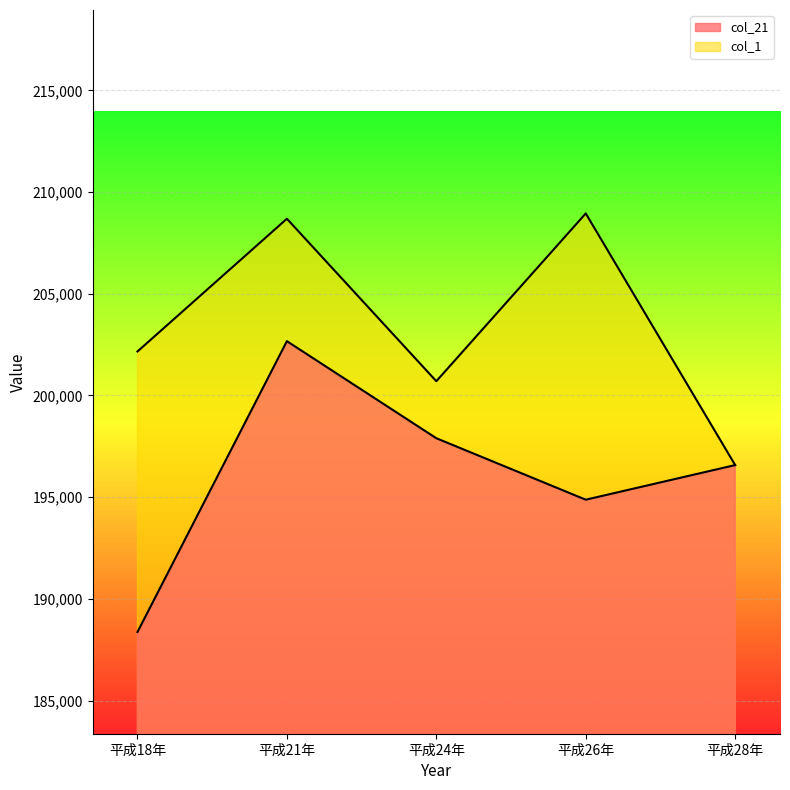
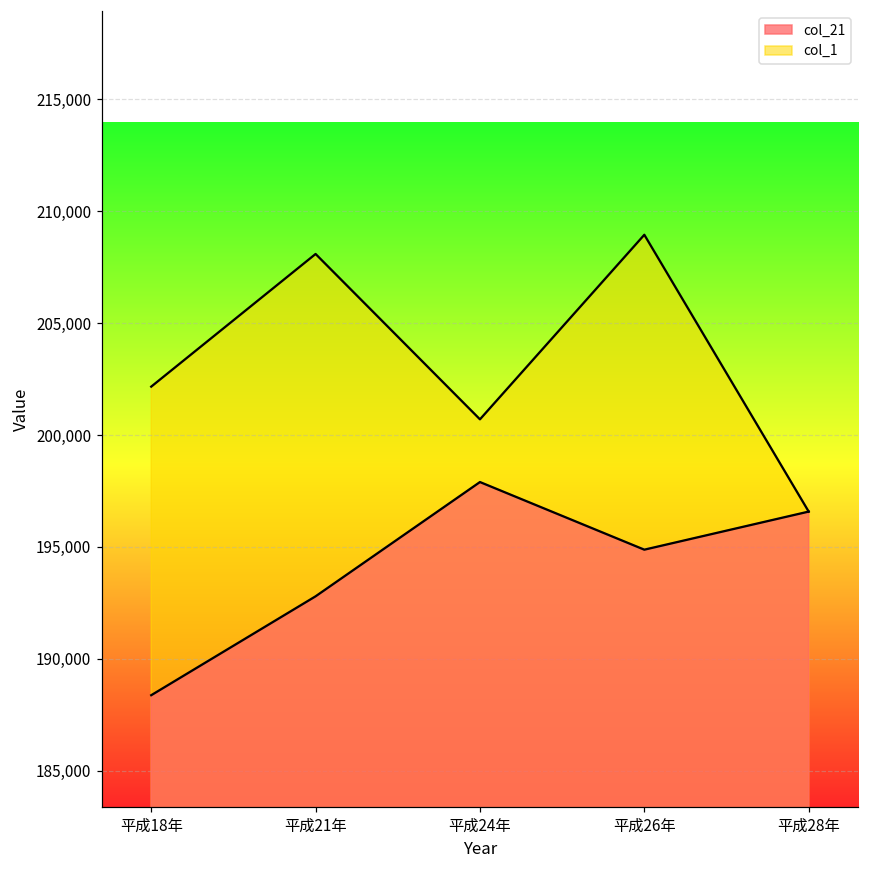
  {
    "col_21": {
      "平成18年": "188,400",
-     "平成21年": "202,700",
+     "平成21年": "192,800",
      "平成24年": "197,900",
      "平成26年": "194,900"
    },
    "col_1": {
      "平成18年": "202,200",
-     "平成21年": "208,700",
+     "平成21年": "208,100",
      "平成24年": "200,700",
      "平成26年": "208,900"
    }
  }
